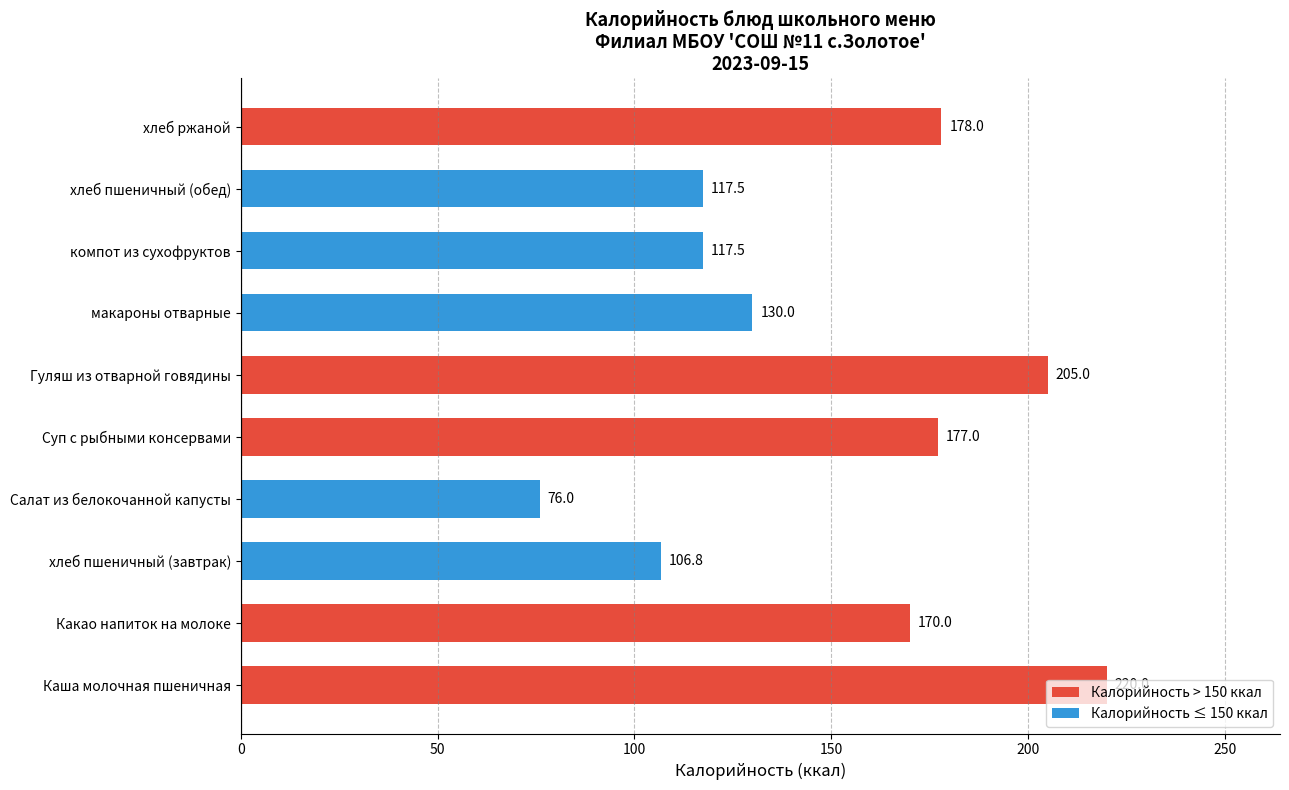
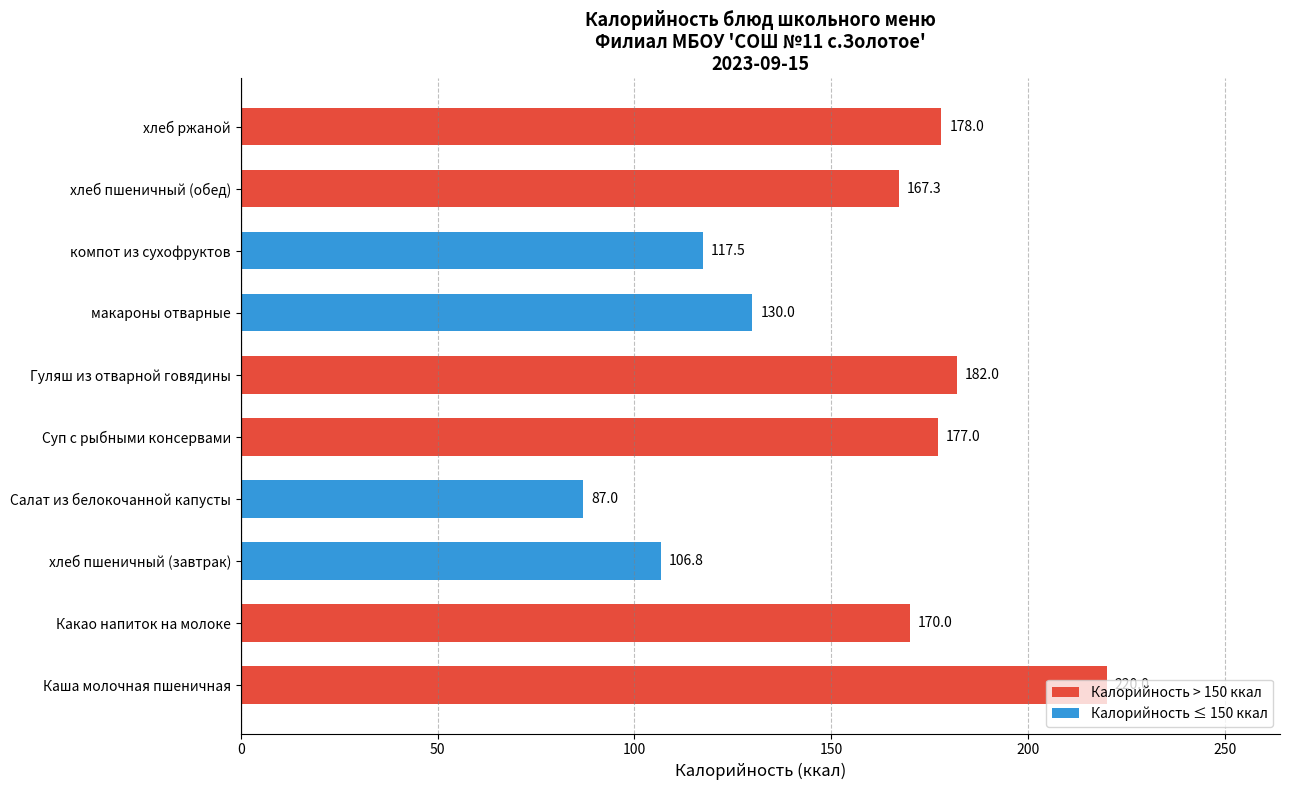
  {
    "хлеб ржаной": 178.0,
-   "хлеб пшеничный (обед)": 117.5,
+   "хлеб пшеничный (обед)": 167.3,
    "компот из сухофруктов": 117.5,
    "макароны отварные": 130.0,
-   "Гуляш из отварной говядины": 205.0,
+   "Гуляш из отварной говядины": 182.0,
    "Суп с рыбными консервами": 177.0,
-   "Салат из белокочанной капусты": 76.0,
+   "Салат из белокочанной капусты": 87.0,
    "хлеб пшеничный (завтрак)": 106.8,
    "Какао напиток на молоке": 170.0
  }
